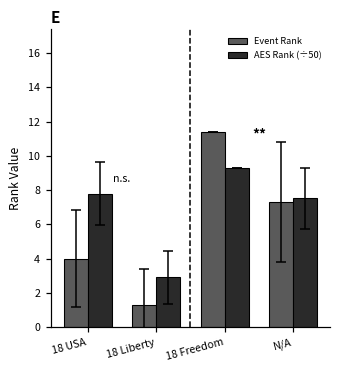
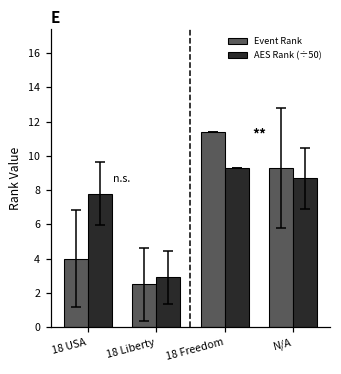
  {
    "Event Rank": {
      "18 USA": 4.0,
-     "18 Liberty": 1.3,
+     "18 Liberty": 2.5,
      "18 Freedom": 11.4,
-     "N/A": 7.3
+     "N/A": 9.3
    },
    "AES Rank (÷50)": {
      "18 USA": 7.8,
      "18 Liberty": 2.9,
      "18 Freedom": 9.3,
-     "N/A": 7.5
+     "N/A": 8.7
    }
  }
